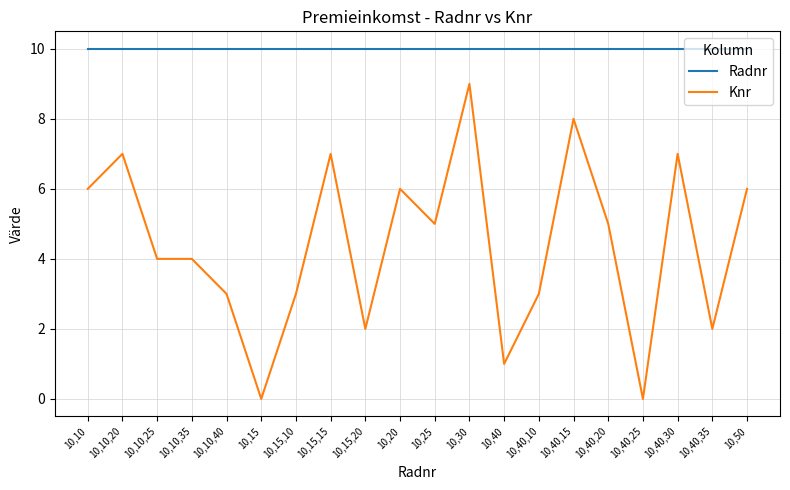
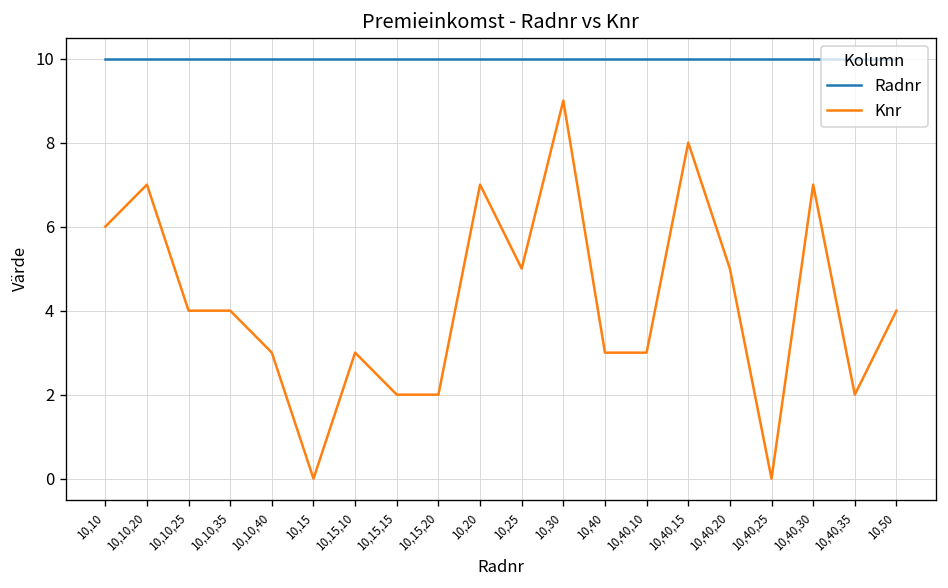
  {
    "Radnr": {
      "10,10": 10,
      "10,10,20": 10,
      "10,10,25": 10,
      "10,10,35": 10,
      "10,10,40": 10,
      "10,15": 10,
      "10,15,10": 10,
      "10,15,15": 10,
      "10,15,20": 10,
      "10,20": 10,
      "10,25": 10,
      "10,30": 10,
      "10,40": 10,
      "10,40,10": 10,
      "10,40,15": 10,
      "10,40,20": 10,
      "10,40,25": 10,
      "10,40,30": 10
    },
    "Knr": {
      "10,10": 6,
      "10,10,20": 7,
      "10,10,25": 4,
      "10,10,35": 4,
      "10,10,40": 3,
      "10,15": 0,
      "10,15,10": 3,
-     "10,15,15": 7,
+     "10,15,15": 2,
      "10,15,20": 2,
-     "10,20": 6,
+     "10,20": 7,
      "10,25": 5,
      "10,30": 9,
-     "10,40": 1,
+     "10,40": 3,
      "10,40,10": 3,
      "10,40,15": 8,
      "10,40,20": 5,
      "10,40,25": 0,
      "10,40,30": 7,
      "10,40,35": 2,
-     "10,50": 6
+     "10,50": 4
    }
  }
